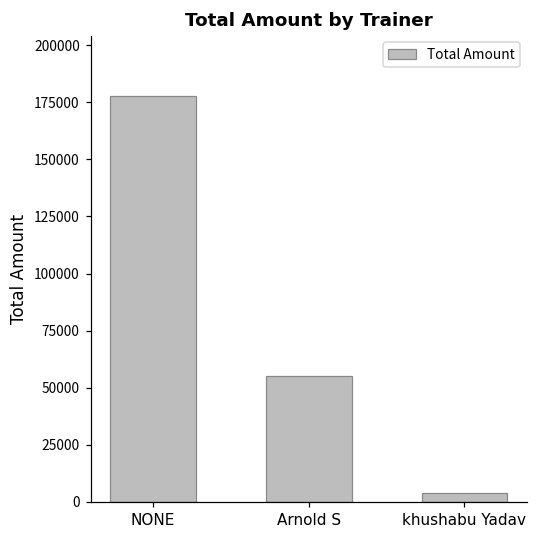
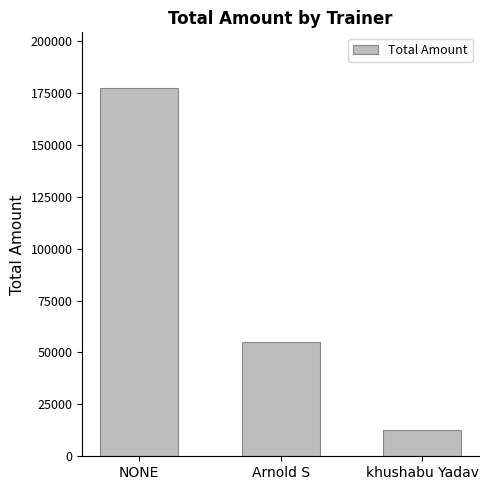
  {
    "NONE": 178000,
    "Arnold S": 55000,
-   "khushabu Yadav": 4000
+   "khushabu Yadav": 13000
  }
